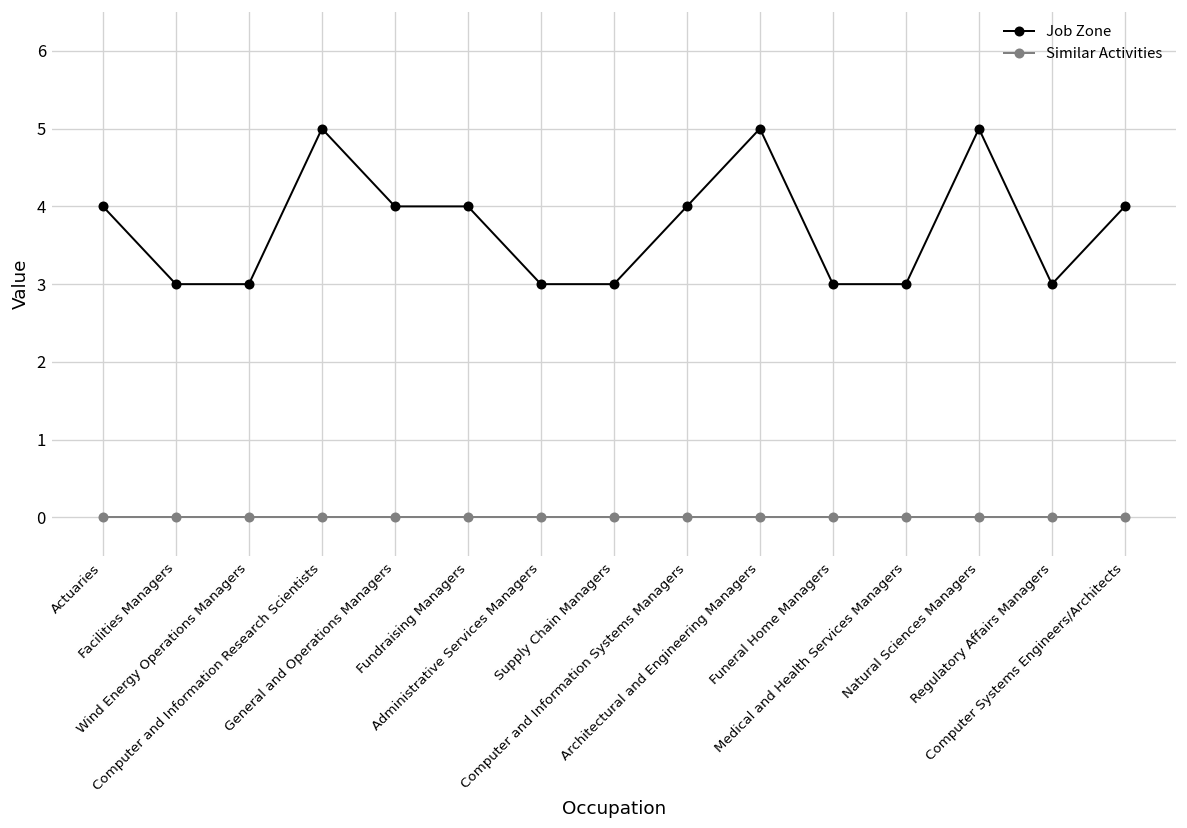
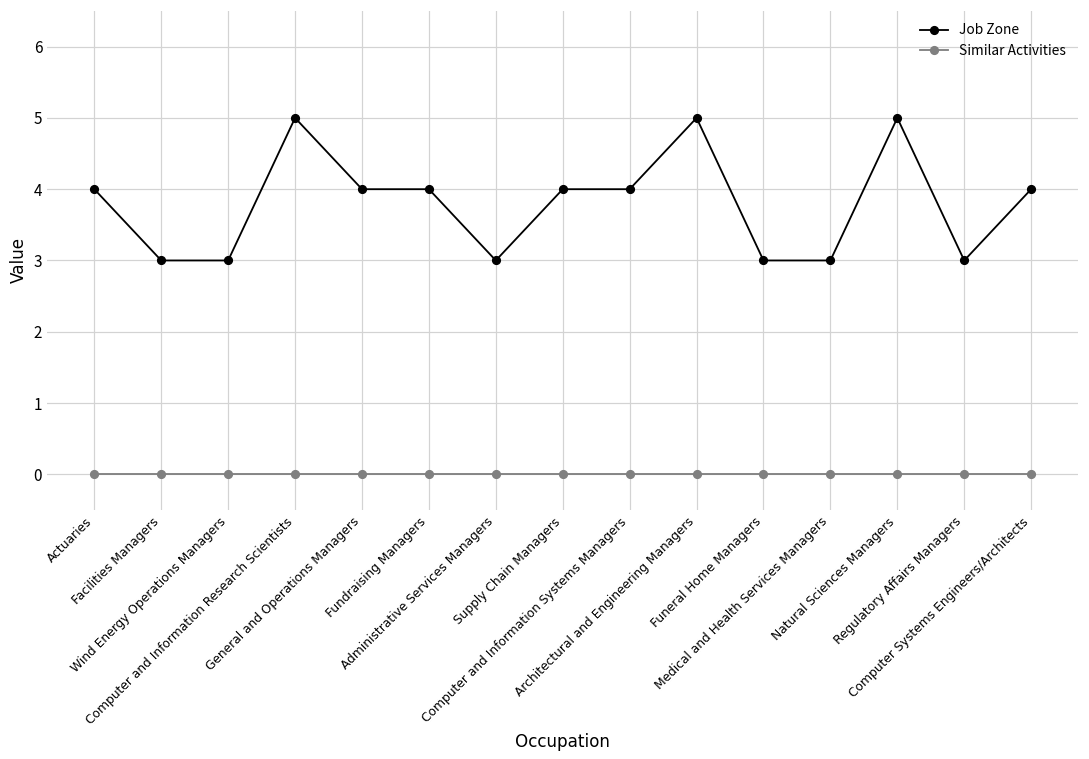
  {
    "Job Zone": {
      "Actuaries": 4,
      "Facilities Managers": 3,
      "Wind Energy Operations Managers": 3,
      "Computer and Information Research Scientists": 5,
      "General and Operations Managers": 4,
      "Fundraising Managers": 4,
      "Administrative Services Managers": 3,
-     "Supply Chain Managers": 3,
+     "Supply Chain Managers": 4,
      "Computer and Information Systems Managers": 4,
      "Architectural and Engineering Managers": 5,
      "Funeral Home Managers": 3,
      "Medical and Health Services Managers": 3,
      "Natural Sciences Managers": 5,
      "Regulatory Affairs Managers": 3,
      "Computer Systems Engineers/Architects": 4
    },
    "Similar Activities": {
      "Actuaries": 0,
      "Facilities Managers": 0,
      "Wind Energy Operations Managers": 0,
      "Computer and Information Research Scientists": 0,
      "General and Operations Managers": 0,
      "Fundraising Managers": 0,
      "Administrative Services Managers": 0,
      "Supply Chain Managers": 0,
      "Computer and Information Systems Managers": 0,
      "Architectural and Engineering Managers": 0,
      "Funeral Home Managers": 0,
      "Medical and Health Services Managers": 0,
      "Natural Sciences Managers": 0,
      "Regulatory Affairs Managers": 0,
      "Computer Systems Engineers/Architects": 0
    }
  }
